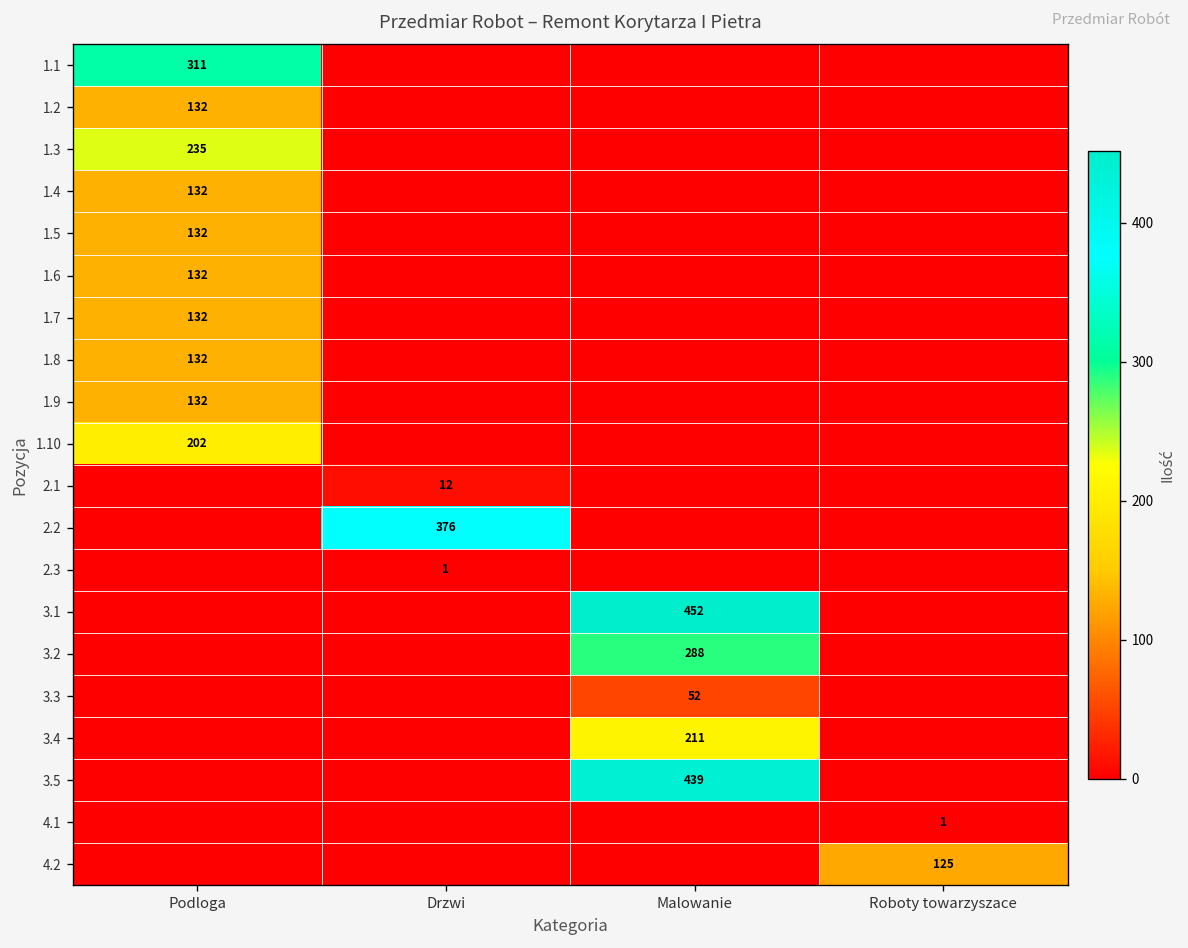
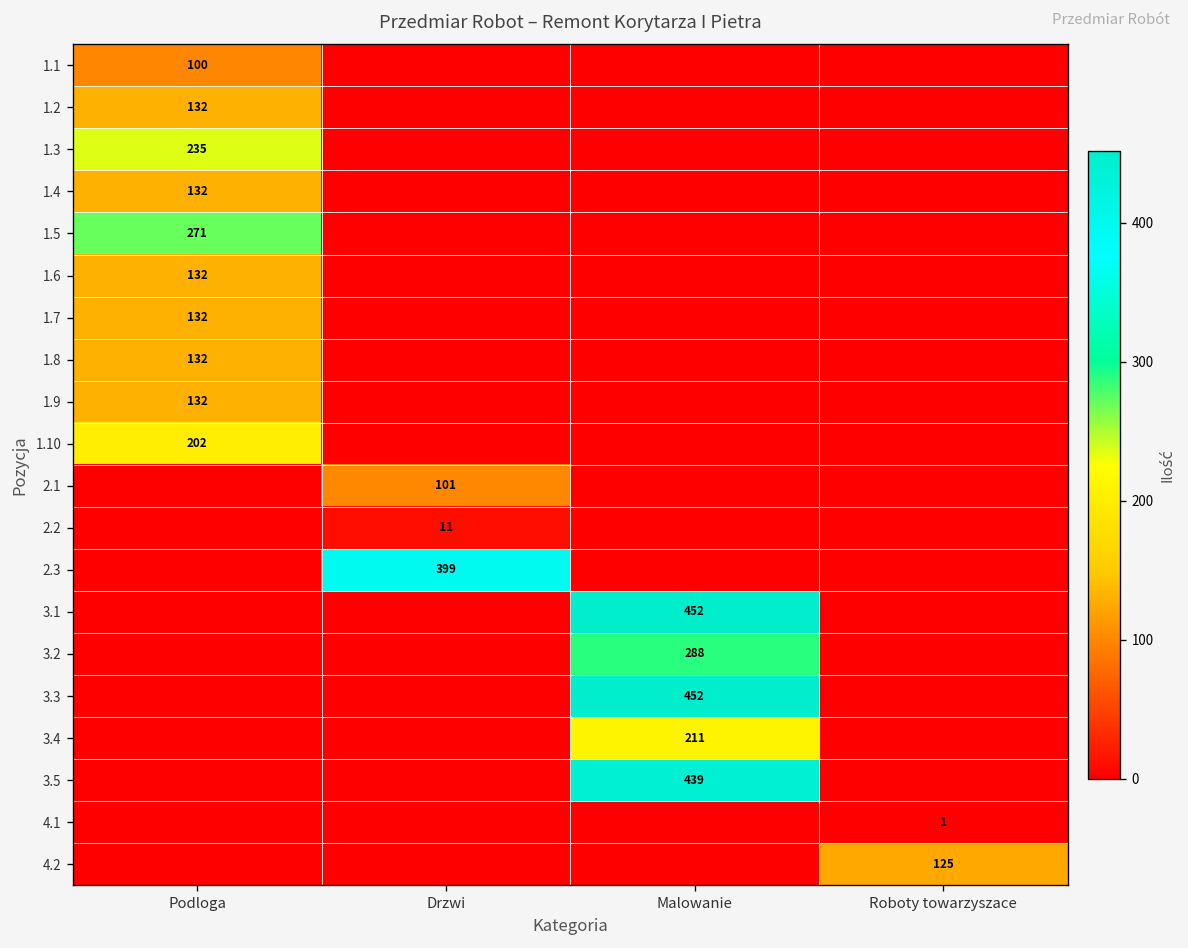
  {
    "1.1": {
-     "Podloga": 311
+     "Podloga": 100
    },
    "1.2": {
      "Podloga": 132
    },
    "1.3": {
      "Podloga": 235
    },
    "1.4": {
      "Podloga": 132
    },
    "1.5": {
-     "Podloga": 132
+     "Podloga": 271
    },
    "1.6": {
      "Podloga": 132
    },
    "1.7": {
      "Podloga": 132
    },
    "1.8": {
      "Podloga": 132
    },
    "1.9": {
      "Podloga": 132
    },
    "1.10": {
      "Podloga": 202
    },
    "2.1": {
-     "Drzwi": 12
+     "Drzwi": 101
    },
    "2.2": {
-     "Drzwi": 376
+     "Drzwi": 11
    },
    "2.3": {
-     "Drzwi": 1
+     "Drzwi": 399
    },
    "3.1": {
      "Malowanie": 452
    },
    "3.2": {
      "Malowanie": 288
    },
    "3.3": {
-     "Malowanie": 52
+     "Malowanie": 452
    },
    "3.4": {
      "Malowanie": 211
    },
    "3.5": {
      "Malowanie": 439
    },
    "4.1": {
      "Roboty towarzyszace": 1
    },
    "4.2": {
      "Roboty towarzyszace": 125
    }
  }
